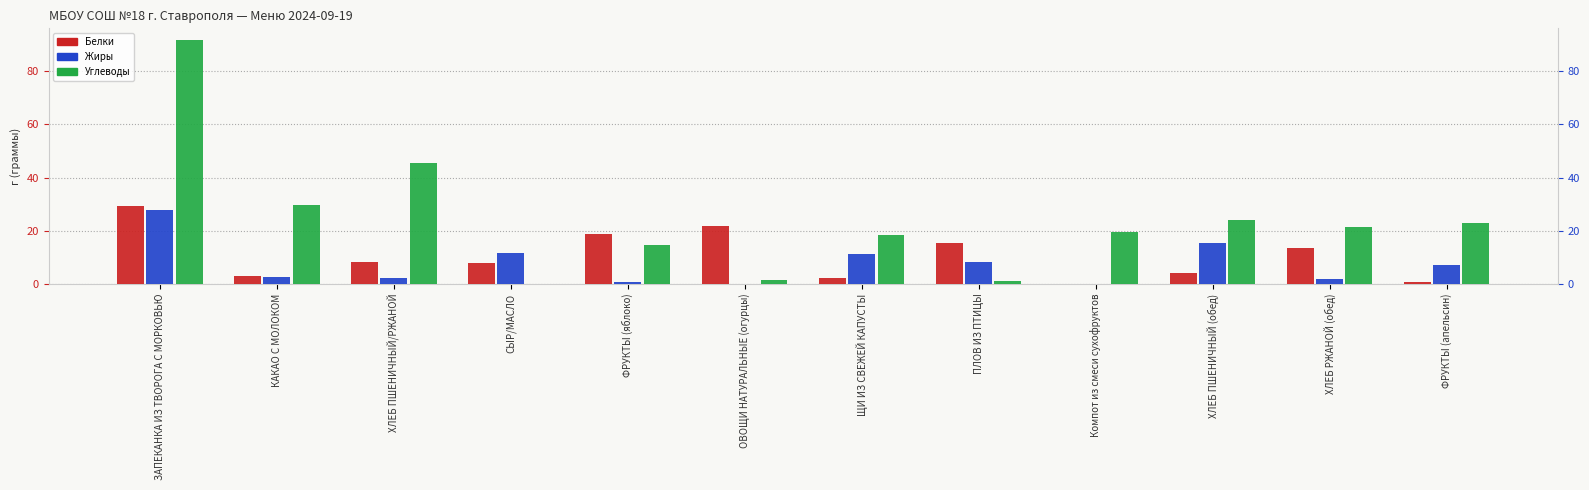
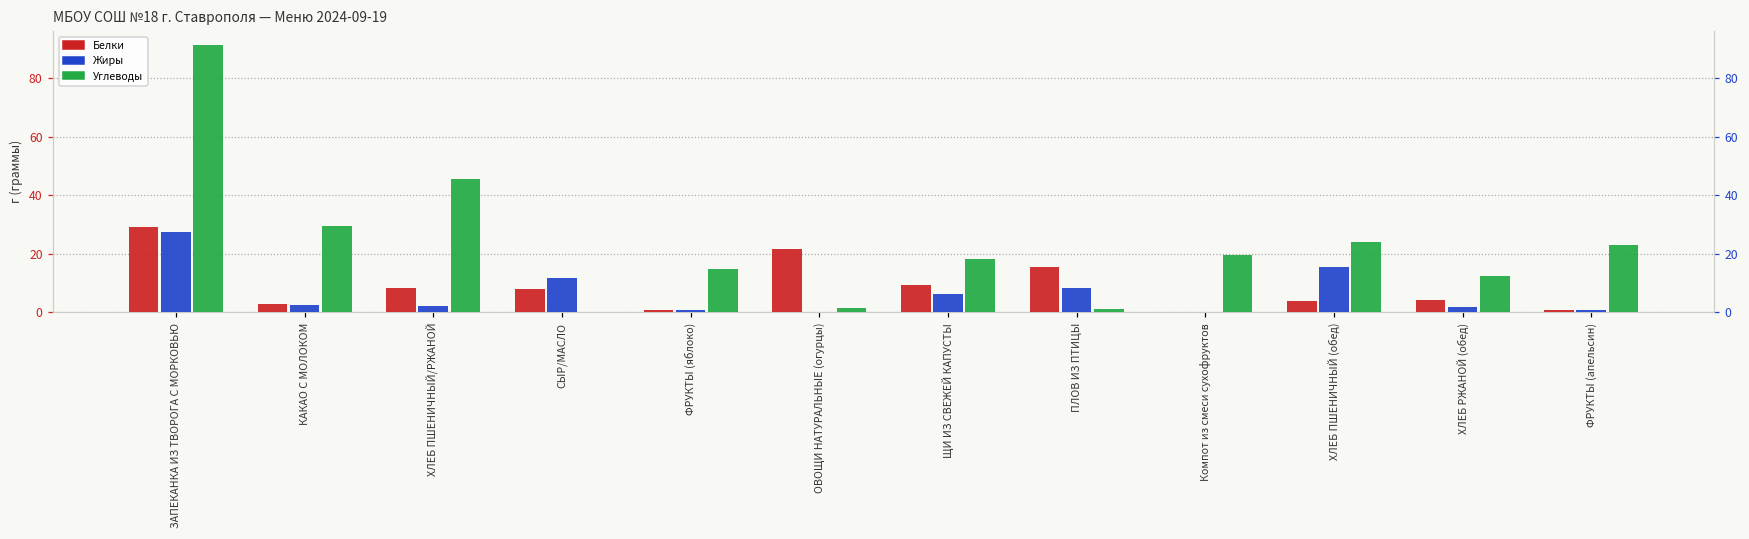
  {
    "Белки": {
      "ЗАПЕКАНКА ИЗ ТВОРОГА С МОРКОВЬЮ": 29,
      "КАКАО С МОЛОКОМ": 3,
      "ХЛЕБ ПШЕНИЧНЫЙ/РЖАНОЙ": 8,
      "СЫР/МАСЛО": 8,
-     "ФРУКТЫ (яблоко)": 19,
+     "ФРУКТЫ (яблоко)": 1,
      "ОВОЩИ НАТУРАЛЬНЫЕ (огурцы)": 22,
-     "ЩИ ИЗ СВЕЖЕЙ КАПУСТЫ": 2,
+     "ЩИ ИЗ СВЕЖЕЙ КАПУСТЫ": 9,
      "ПЛОВ ИЗ ПТИЦЫ": 15,
      "Компот из смеси сухофруктов": 0,
      "ХЛЕБ ПШЕНИЧНЫЙ (обед)": 4,
-     "ХЛЕБ РЖАНОЙ (обед)": 13
+     "ХЛЕБ РЖАНОЙ (обед)": 4
    },
    "Жиры": {
      "ЗАПЕКАНКА ИЗ ТВОРОГА С МОРКОВЬЮ": 28,
      "КАКАО С МОЛОКОМ": 3,
      "ХЛЕБ ПШЕНИЧНЫЙ/РЖАНОЙ": 2,
      "СЫР/МАСЛО": 12,
-     "ЩИ ИЗ СВЕЖЕЙ КАПУСТЫ": 11,
+     "ЩИ ИЗ СВЕЖЕЙ КАПУСТЫ": 6,
      "ПЛОВ ИЗ ПТИЦЫ": 8,
      "Компот из смеси сухофруктов": 0,
      "ХЛЕБ ПШЕНИЧНЫЙ (обед)": 15,
      "ХЛЕБ РЖАНОЙ (обед)": 2,
-     "ФРУКТЫ (апельсин)": 7
+     "ФРУКТЫ (апельсин)": 1
    },
    "Углеводы": {
      "ЗАПЕКАНКА ИЗ ТВОРОГА С МОРКОВЬЮ": 92,
      "КАКАО С МОЛОКОМ": 30,
      "ХЛЕБ ПШЕНИЧНЫЙ/РЖАНОЙ": 45,
      "ФРУКТЫ (яблоко)": 15,
      "ОВОЩИ НАТУРАЛЬНЫЕ (огурцы)": 2,
      "ЩИ ИЗ СВЕЖЕЙ КАПУСТЫ": 18,
      "Компот из смеси сухофруктов": 19,
      "ХЛЕБ ПШЕНИЧНЫЙ (обед)": 24,
-     "ХЛЕБ РЖАНОЙ (обед)": 21,
+     "ХЛЕБ РЖАНОЙ (обед)": 12,
      "ФРУКТЫ (апельсин)": 23
    }
  }
